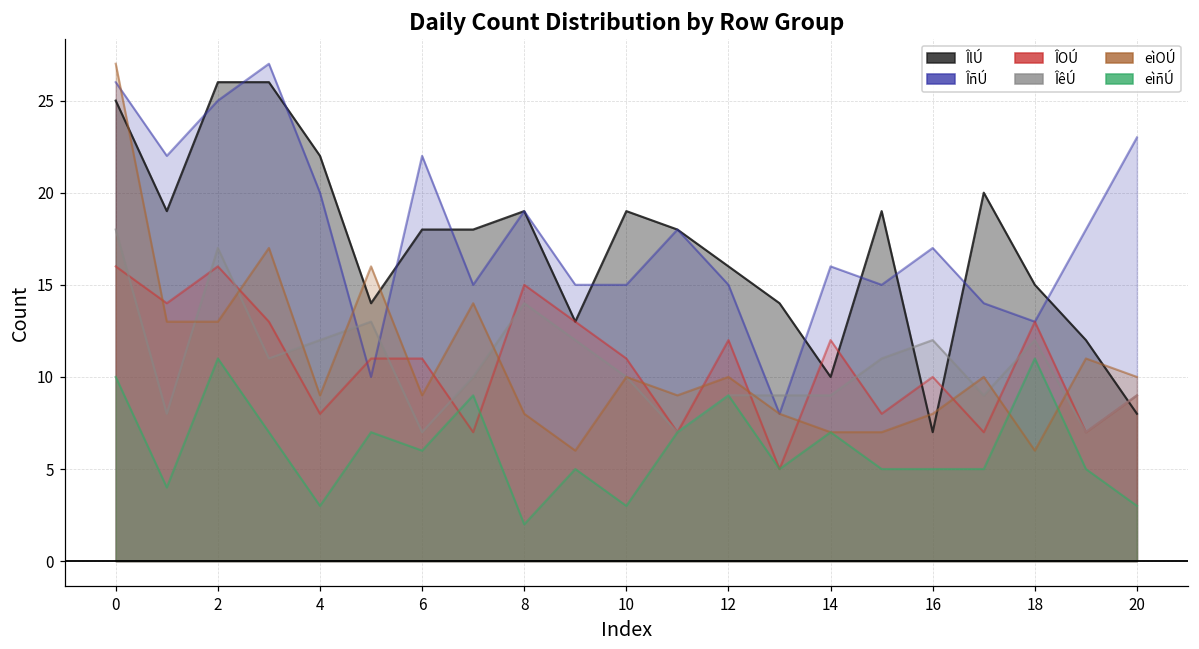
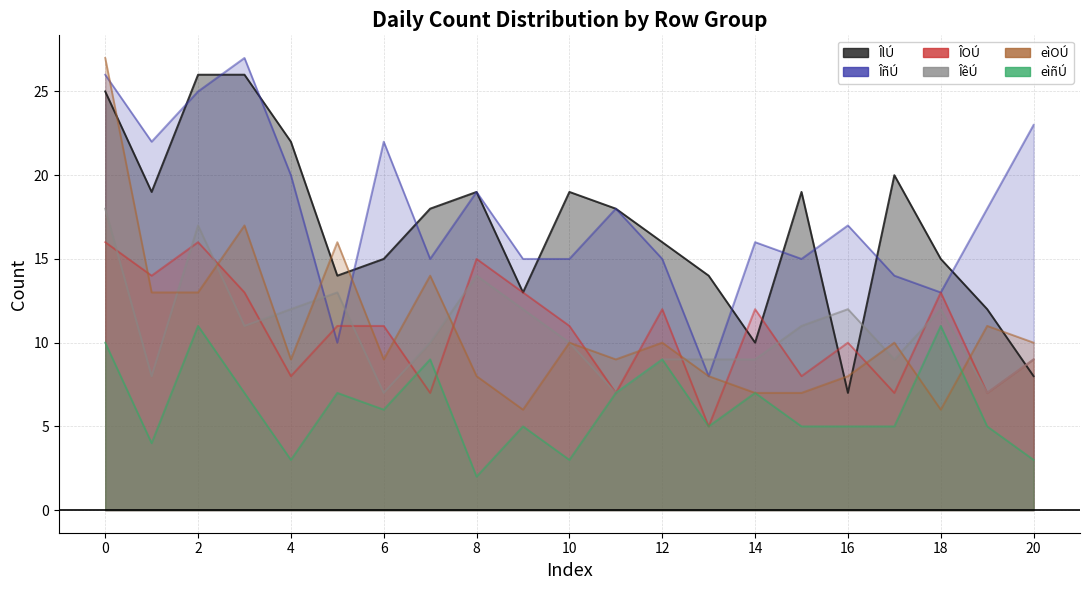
  {
    "ÎlÚ": {
      "0": 25,
      "2": 26,
      "4": 22,
-     "6": 18,
+     "6": 15,
      "10": 19,
      "12": 16,
      "14": 10,
      "16": 7,
      "18": 15,
      "20": 8
    }
  }
